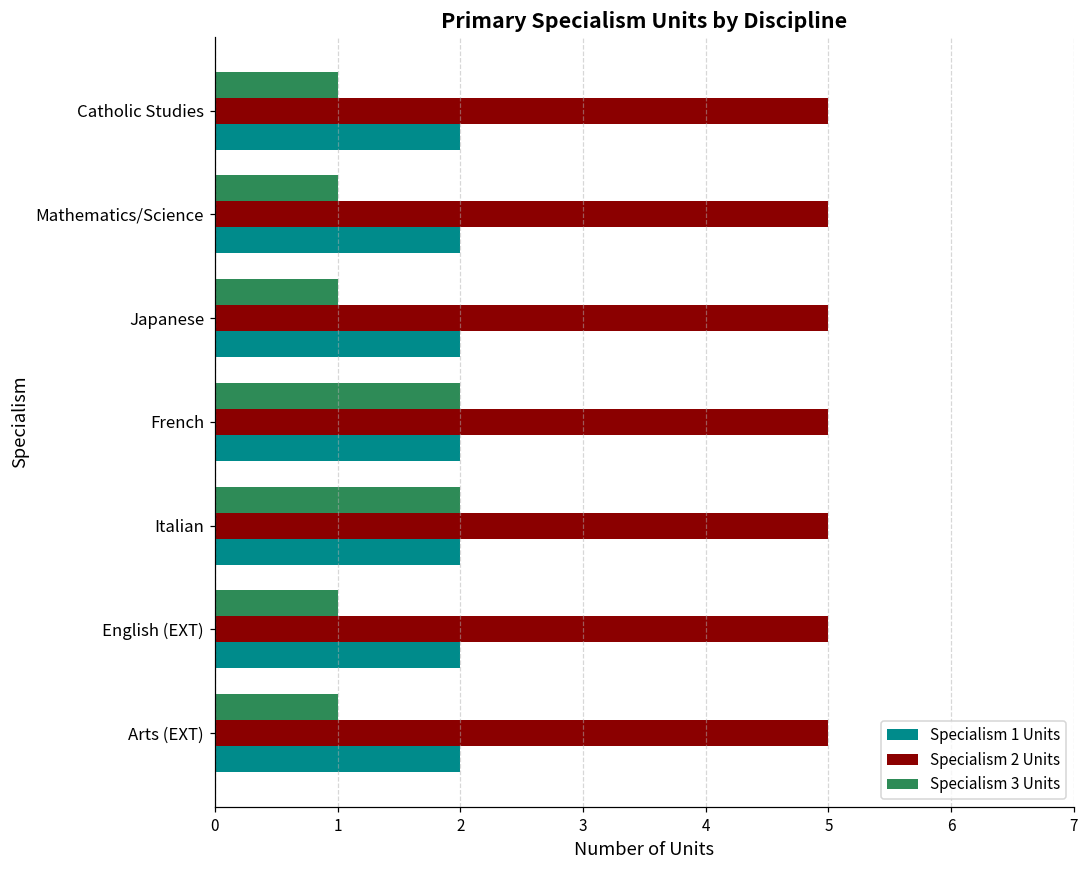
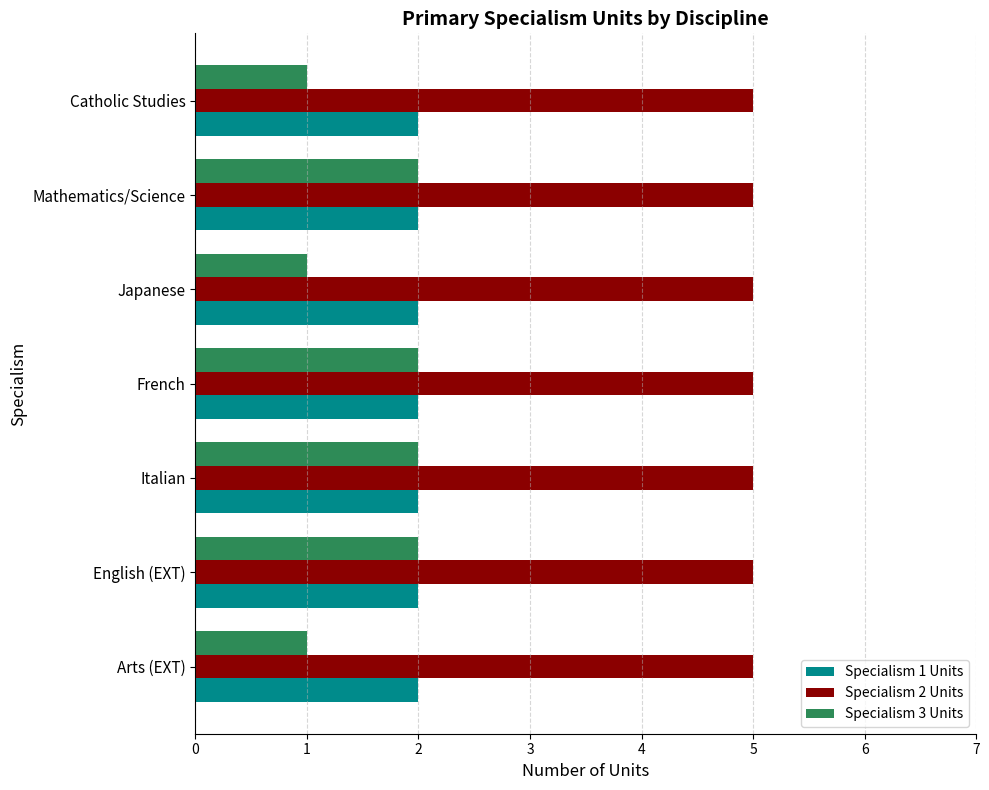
  {
    "Specialism 1 Units": {
      "Catholic Studies": 2,
      "Mathematics/Science": 2,
      "Japanese": 2,
      "French": 2,
      "Italian": 2,
      "English (EXT)": 2,
      "Arts (EXT)": 2
    },
    "Specialism 2 Units": {
      "Catholic Studies": 5,
      "Mathematics/Science": 5,
      "Japanese": 5,
      "French": 5,
      "Italian": 5,
      "English (EXT)": 5,
      "Arts (EXT)": 5
    },
    "Specialism 3 Units": {
      "Catholic Studies": 1,
-     "Mathematics/Science": 1,
+     "Mathematics/Science": 2,
      "Japanese": 1,
      "French": 2,
      "Italian": 2,
-     "English (EXT)": 1,
+     "English (EXT)": 2,
      "Arts (EXT)": 1
    }
  }
